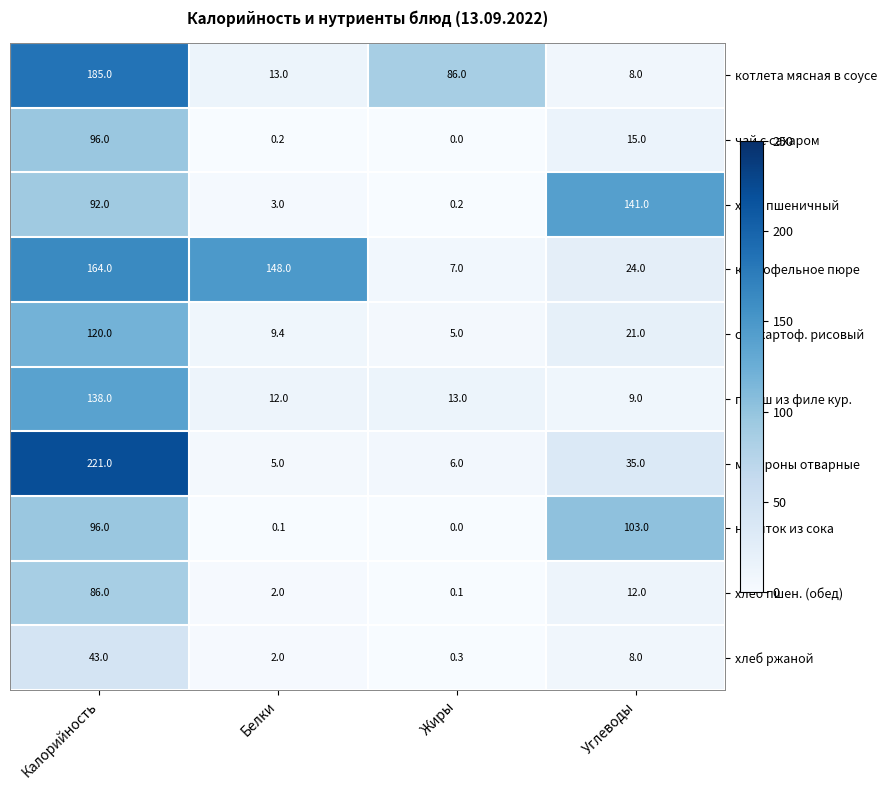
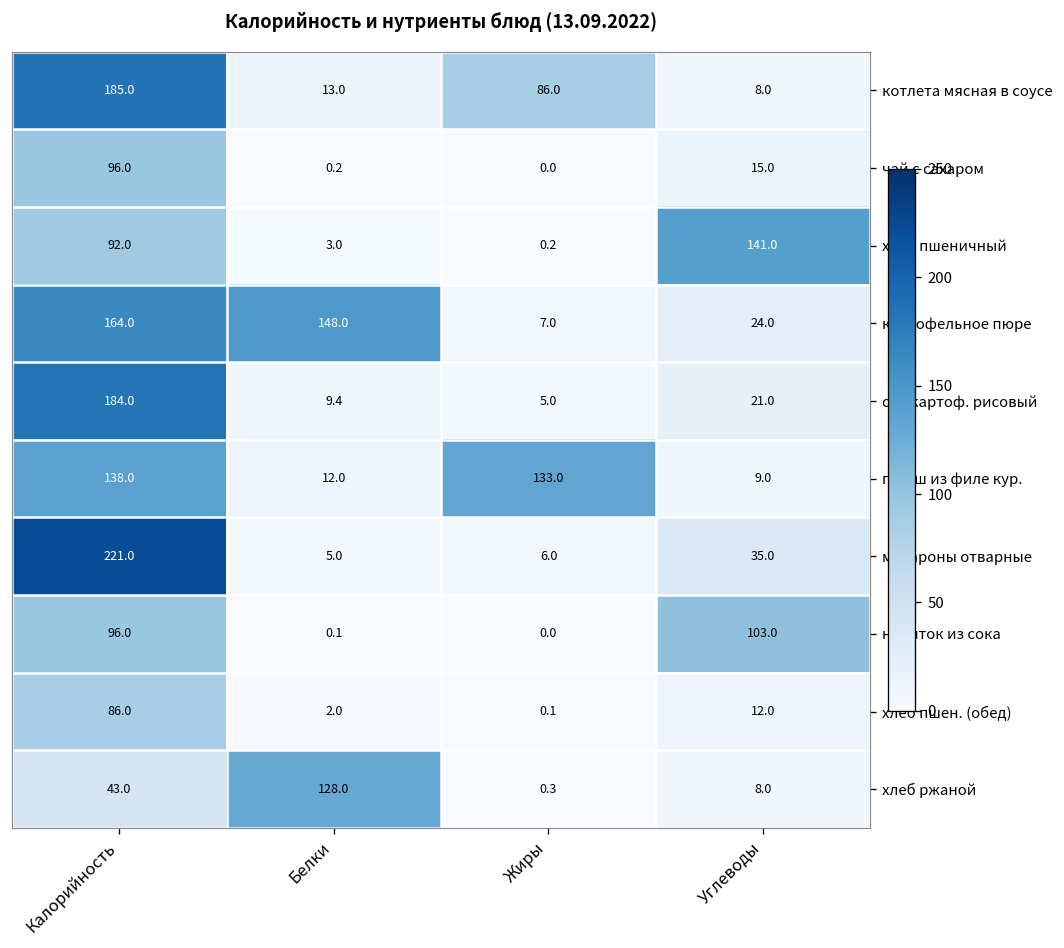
  {
    "котлета мясная в соусе": {
      "Калорийность": 185.0,
      "Белки": 13.0,
      "Жиры": 86.0,
      "Углеводы": 8.0
    },
    "чай с сахаром": {
      "Калорийность": 96.0,
      "Белки": 0.2,
      "Жиры": 0.0,
      "Углеводы": 15.0
    },
    "хлеб пшеничный": {
      "Калорийность": 92.0,
      "Белки": 3.0,
      "Жиры": 0.2,
      "Углеводы": 141.0
    },
    "картофельное пюре": {
      "Калорийность": 164.0,
      "Белки": 148.0,
      "Жиры": 7.0,
      "Углеводы": 24.0
    },
    "суп картоф. рисовый": {
-     "Калорийность": 120.0,
+     "Калорийность": 184.0,
      "Белки": 9.4,
      "Жиры": 5.0,
      "Углеводы": 21.0
    },
    "гуляш из филе кур.": {
      "Калорийность": 138.0,
      "Белки": 12.0,
-     "Жиры": 13.0,
+     "Жиры": 133.0,
      "Углеводы": 9.0
    },
    "макароны отварные": {
      "Калорийность": 221.0,
      "Белки": 5.0,
      "Жиры": 6.0,
      "Углеводы": 35.0
    },
    "напиток из сока": {
      "Калорийность": 96.0,
      "Белки": 0.1,
      "Жиры": 0.0,
      "Углеводы": 103.0
    },
    "хлеб пшен. (обед)": {
      "Калорийность": 86.0,
      "Белки": 2.0,
      "Жиры": 0.1,
      "Углеводы": 12.0
    },
    "хлеб ржаной": {
      "Калорийность": 43.0,
-     "Белки": 2.0,
+     "Белки": 128.0,
      "Жиры": 0.3,
      "Углеводы": 8.0
    }
  }
